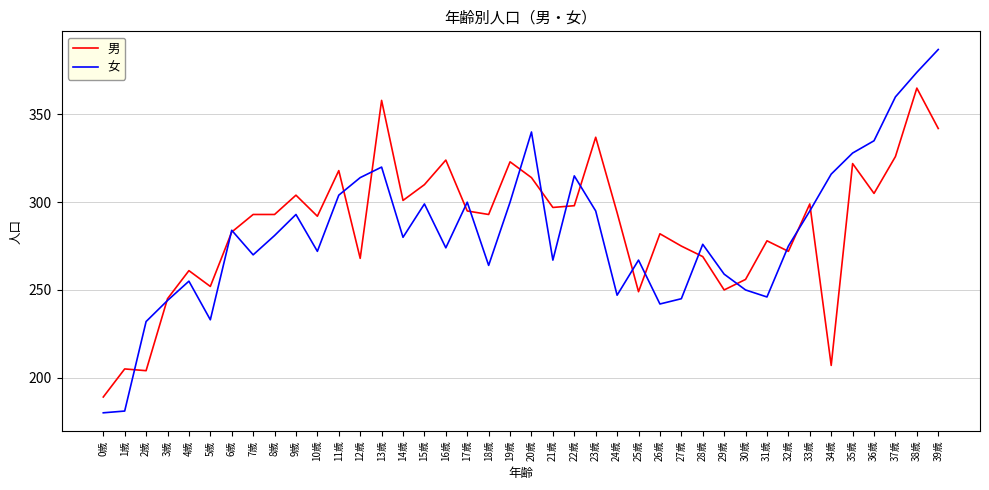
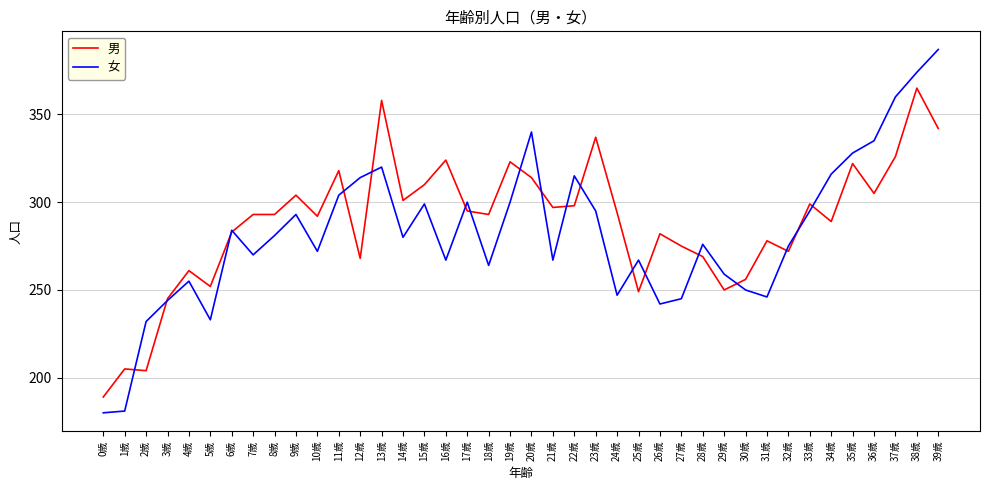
  {
    "男": {
      "0歳": 189,
      "1歳": 205,
      "2歳": 204,
      "4歳": 261,
      "5歳": 252,
      "7歳": 293,
      "8歳": 293,
      "9歳": 304,
      "10歳": 292,
      "11歳": 318,
      "12歳": 268,
      "13歳": 358,
      "14歳": 301,
      "15歳": 310,
      "16歳": 324,
      "17歳": 295,
      "18歳": 293,
      "19歳": 323,
      "20歳": 314,
      "21歳": 297,
      "22歳": 298,
      "23歳": 337,
      "24歳": 294,
      "25歳": 249,
      "26歳": 282,
      "27歳": 275,
      "28歳": 269,
      "29歳": 250,
      "30歳": 256,
      "31歳": 278,
      "32歳": 272,
      "33歳": 299,
-     "34歳": 207,
+     "34歳": 289,
      "35歳": 322,
      "36歳": 305,
      "37歳": 326,
      "38歳": 365,
      "39歳": 342
    },
    "女": {
      "0歳": 180,
      "1歳": 181,
      "2歳": 232,
      "4歳": 255,
      "5歳": 233,
      "7歳": 270,
      "8歳": 281,
      "9歳": 293,
      "10歳": 272,
      "11歳": 304,
      "12歳": 314,
      "13歳": 320,
      "14歳": 280,
      "15歳": 299,
-     "16歳": 274,
+     "16歳": 267,
      "17歳": 300,
      "18歳": 264,
      "19歳": 300,
      "20歳": 340,
      "21歳": 267,
      "22歳": 315,
      "23歳": 295,
      "24歳": 247,
      "25歳": 267,
      "26歳": 242,
      "27歳": 245,
      "28歳": 276,
      "29歳": 259,
      "30歳": 250,
      "31歳": 246,
      "32歳": 275,
      "33歳": 295,
      "34歳": 316,
      "35歳": 328,
      "36歳": 335,
      "37歳": 360,
      "38歳": 374,
      "39歳": 387
    }
  }
